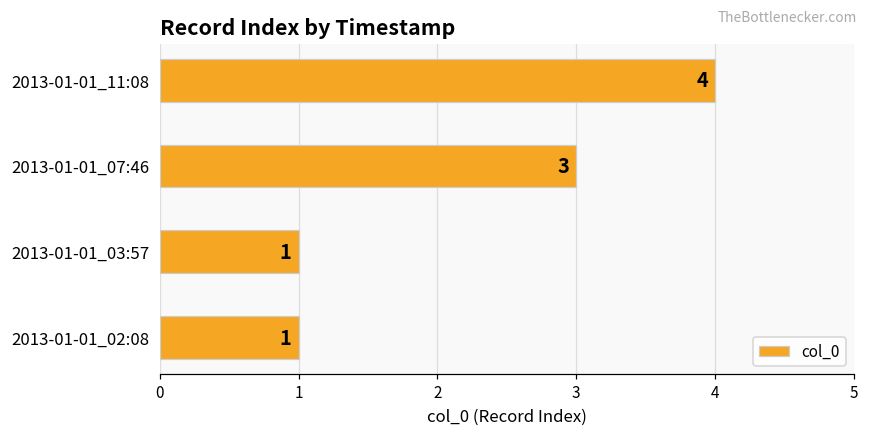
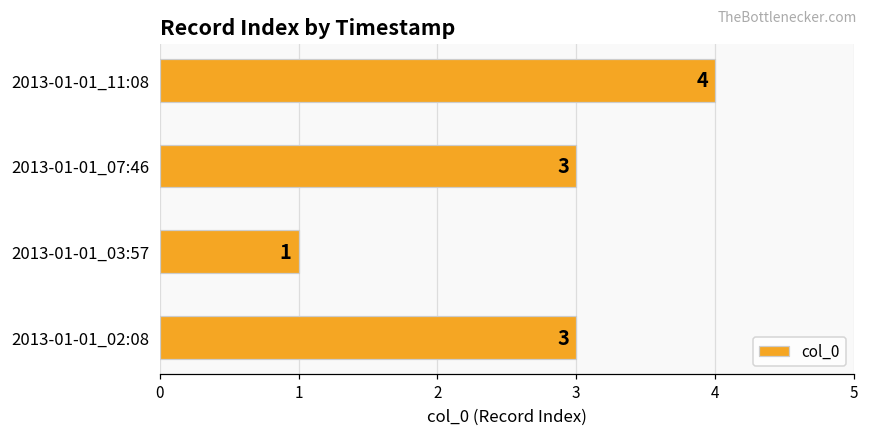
  {
    "2013-01-01_11:08": 4,
    "2013-01-01_07:46": 3,
    "2013-01-01_03:57": 1,
-   "2013-01-01_02:08": 1
+   "2013-01-01_02:08": 3
  }
